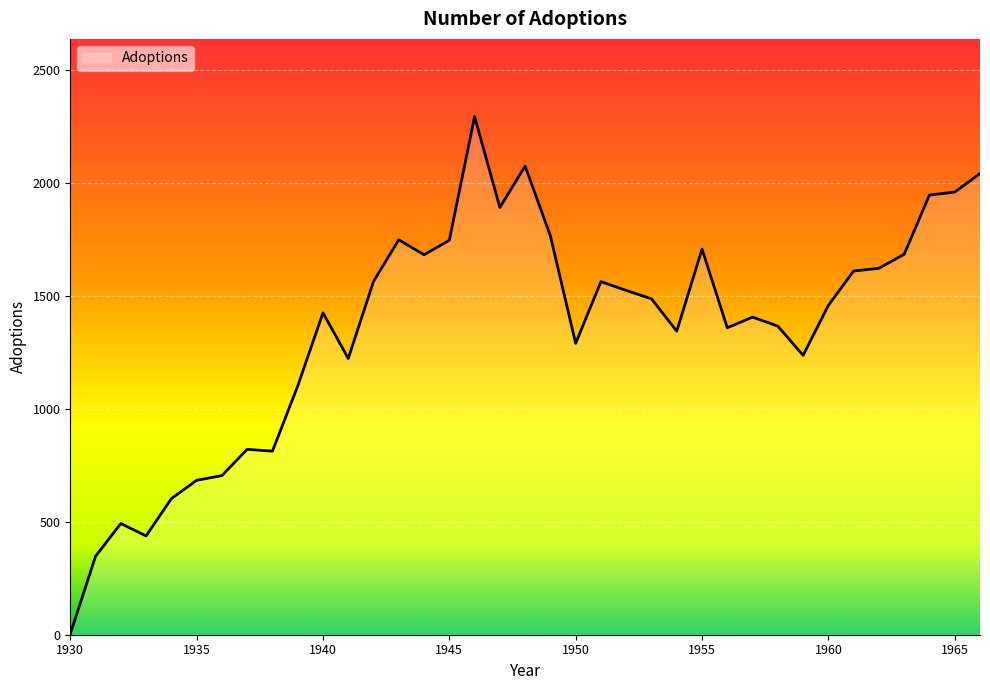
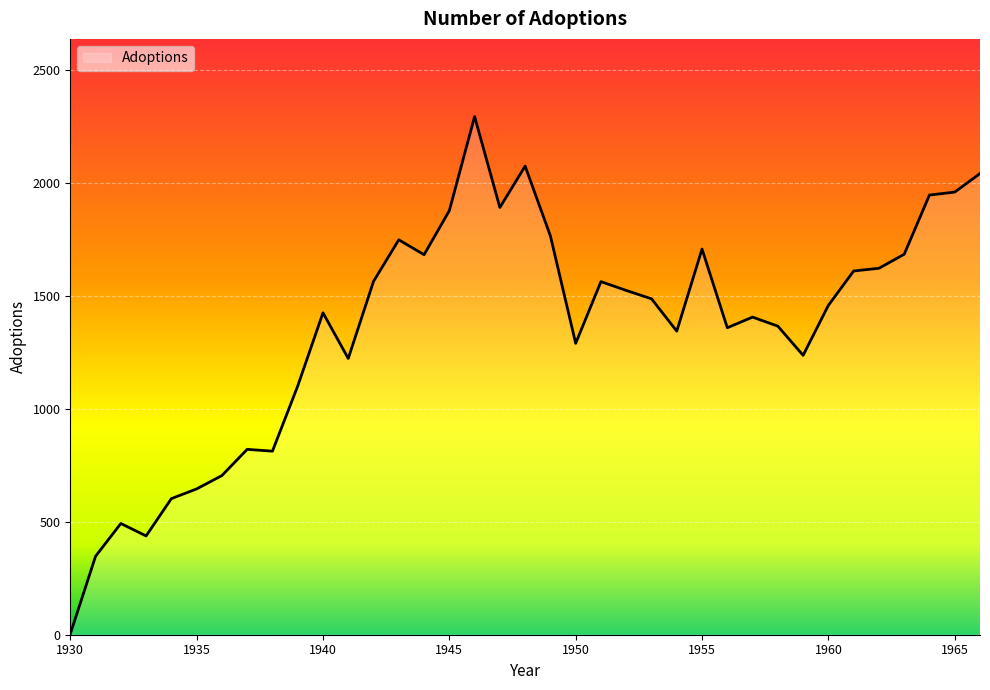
  {
    "1930": 0,
-   "1935": 680,
+   "1935": 650,
    "1940": 1420,
-   "1945": 1750,
+   "1945": 1880,
    "1950": 1290,
    "1955": 1710,
    "1960": 1460,
    "1965": 1960
  }
